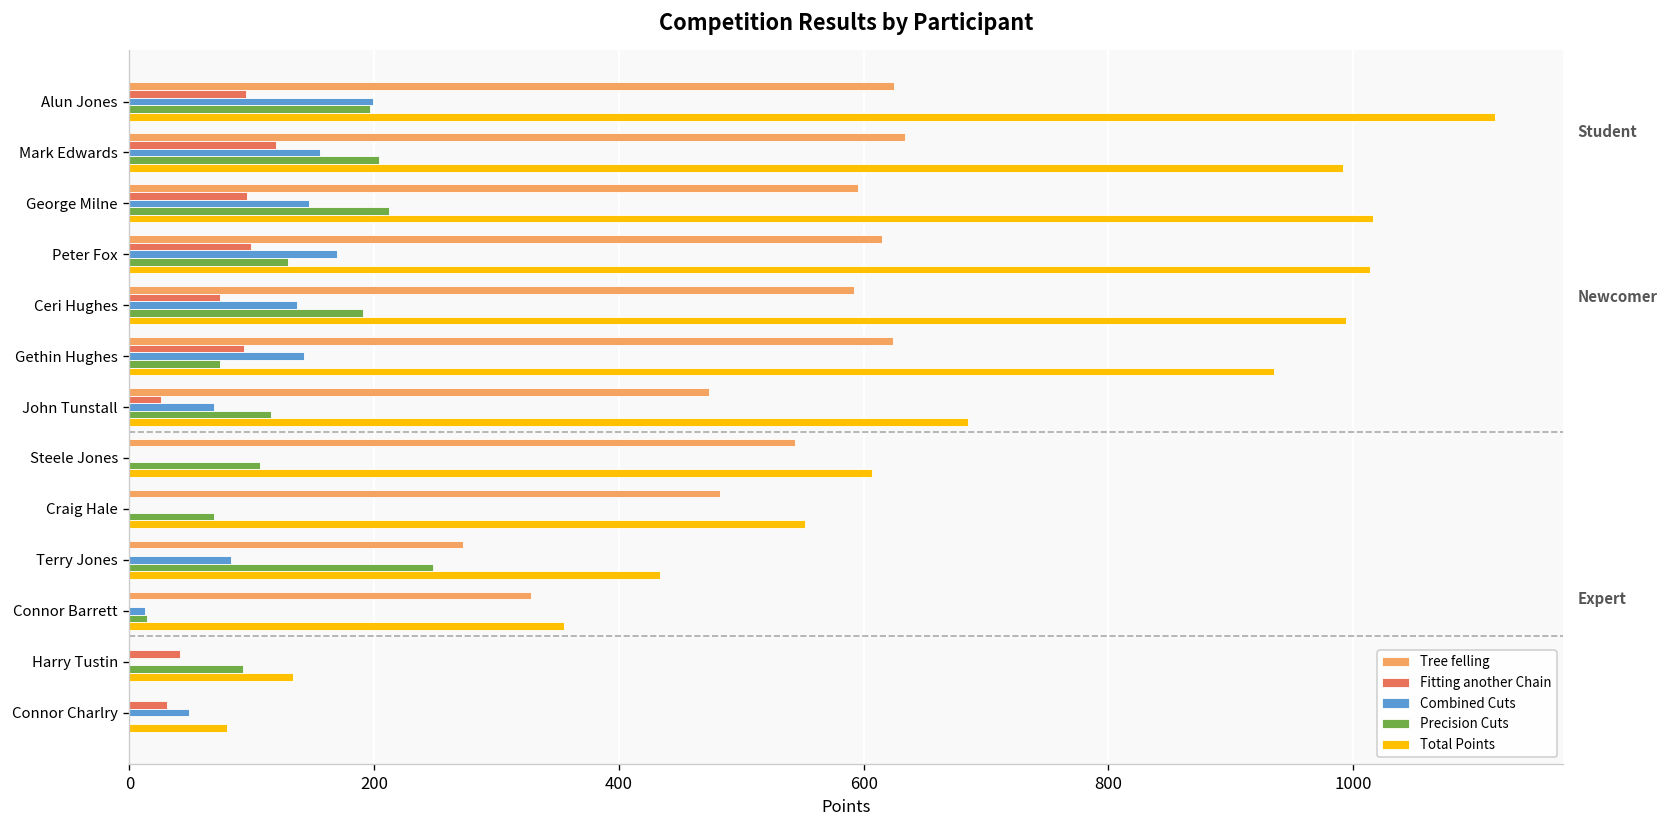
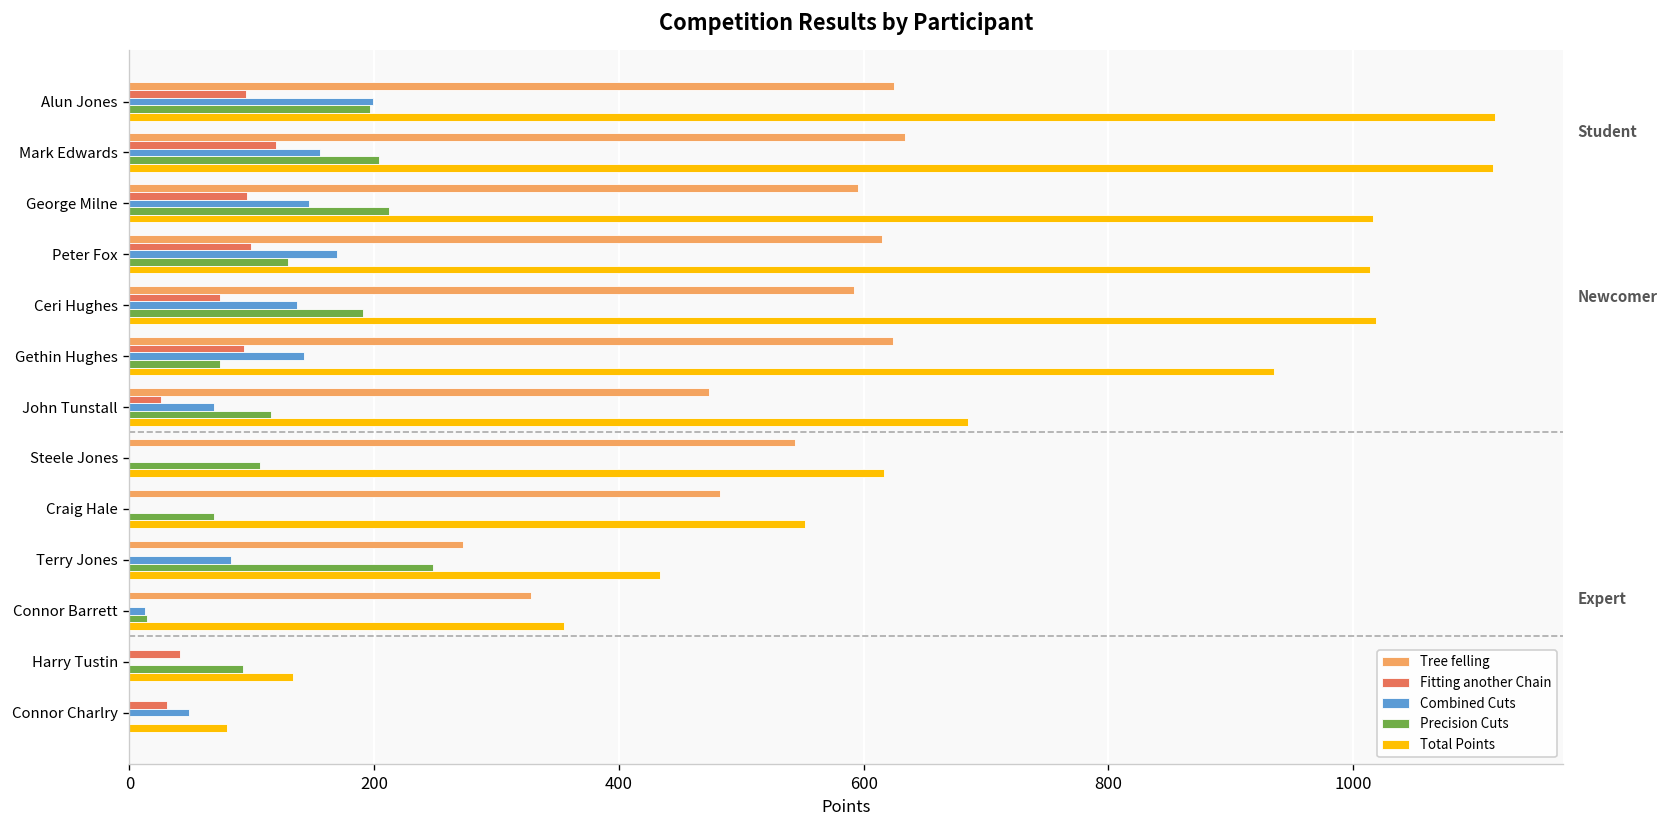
  {
    "Combined Cuts": {
      "Alun Jones": 199,
      "Mark Edwards": 156,
      "George Milne": 147,
      "Peter Fox": 170,
      "Ceri Hughes": 137,
      "Gethin Hughes": 143,
      "John Tunstall": 69,
      "Steele Jones": 0,
      "Craig Hale": 0,
      "Terry Jones": 83,
      "Connor Barrett": 13,
      "Harry Tustin": 0,
      "Connor Charlry": 49
    },
    "Precision Cuts": {
      "Alun Jones": 197,
      "Mark Edwards": 204,
      "George Milne": 212,
      "Peter Fox": 130,
      "Ceri Hughes": 191,
      "Gethin Hughes": 74,
      "John Tunstall": 116,
      "Steele Jones": 107,
      "Craig Hale": 69,
      "Terry Jones": 248,
      "Connor Barrett": 14,
      "Harry Tustin": 93,
      "Connor Charlry": 0
    },
    "Total Points": {
      "Alun Jones": 1116,
-     "Mark Edwards": 992,
+     "Mark Edwards": 1114,
      "George Milne": 1016,
      "Peter Fox": 1014,
-     "Ceri Hughes": 994,
+     "Ceri Hughes": 1019,
      "Gethin Hughes": 935,
      "John Tunstall": 685,
-     "Steele Jones": 607,
+     "Steele Jones": 617,
      "Craig Hale": 552,
      "Terry Jones": 434,
      "Connor Barrett": 355,
      "Harry Tustin": 134,
      "Connor Charlry": 80
    }
  }
